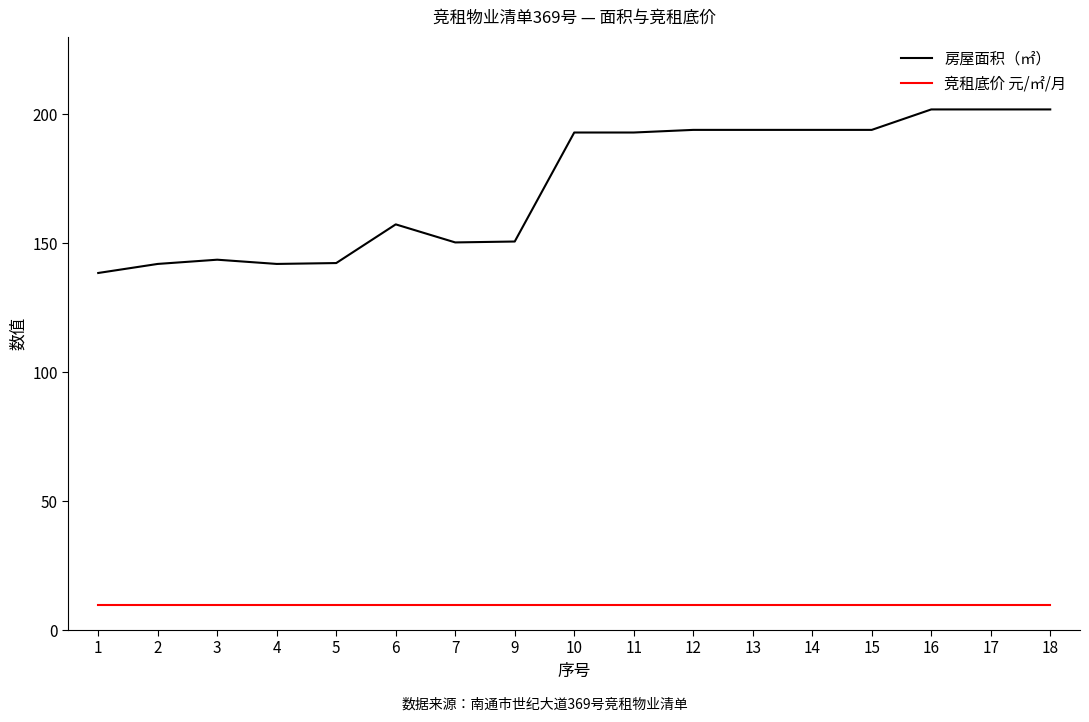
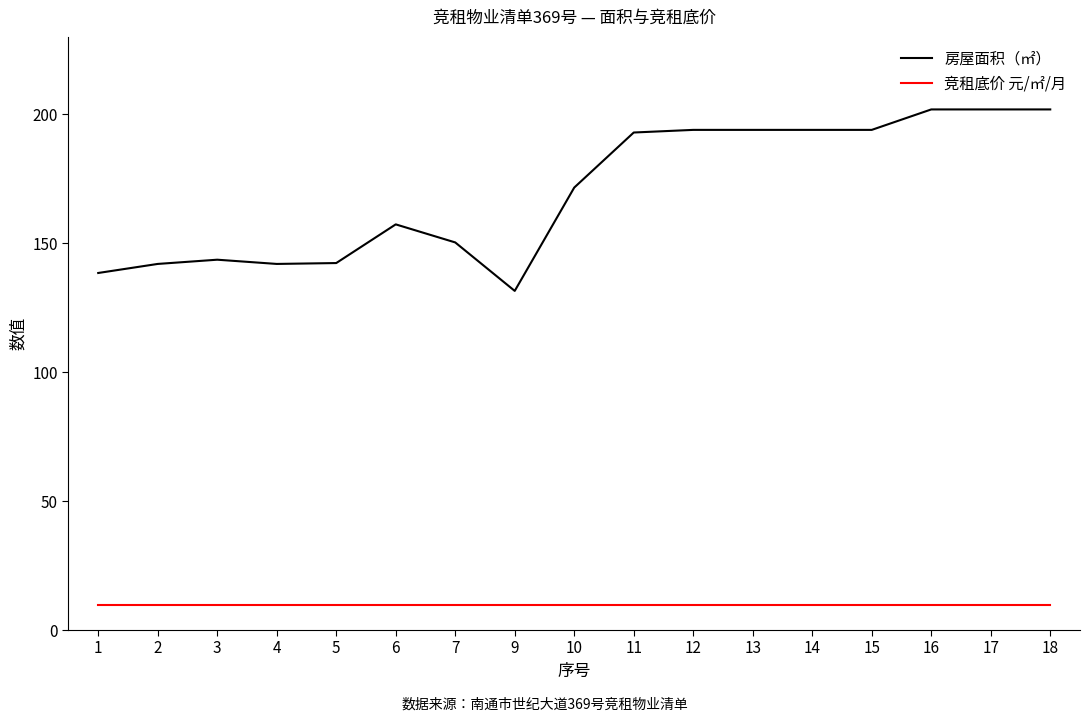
  {
    "房屋面积（㎡）": {
      "1": 138,
      "2": 142,
      "3": 144,
      "4": 142,
      "5": 142,
      "6": 157,
      "7": 150,
-     "9": 151,
-     "10": 193,
+     "9": 132,
+     "10": 172,
      "11": 193,
      "12": 194,
      "13": 194,
      "14": 194,
      "15": 194,
      "16": 202,
      "17": 202,
      "18": 202
    },
    "竞租底价 元/㎡/月": {
      "1": 10,
      "2": 10,
      "3": 10,
      "4": 10,
      "5": 10,
      "6": 10,
      "7": 10,
      "9": 10,
      "10": 10,
      "11": 10,
      "12": 10,
      "13": 10,
      "14": 10,
      "15": 10,
      "16": 10,
      "17": 10,
      "18": 10
    }
  }
